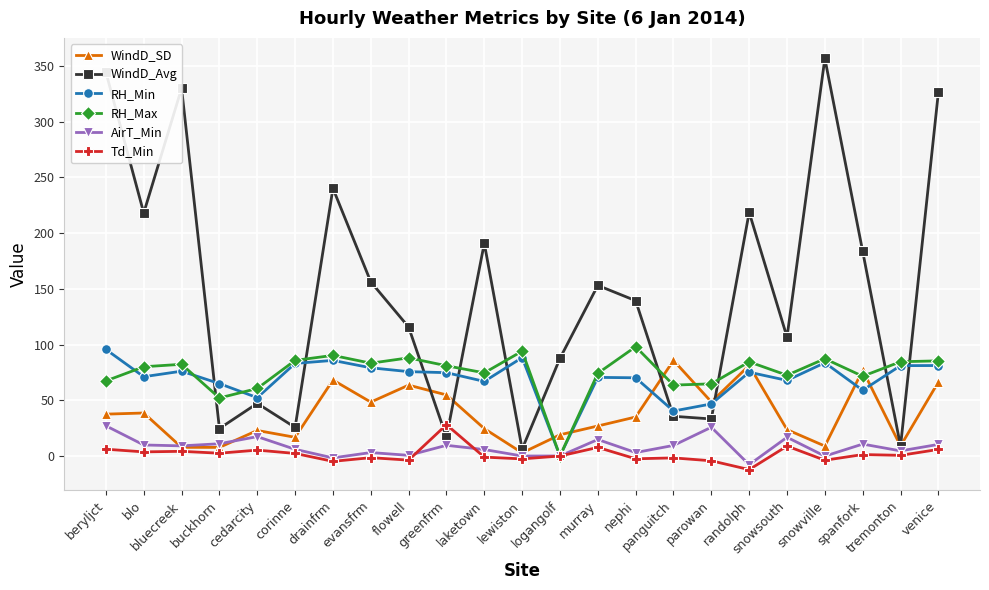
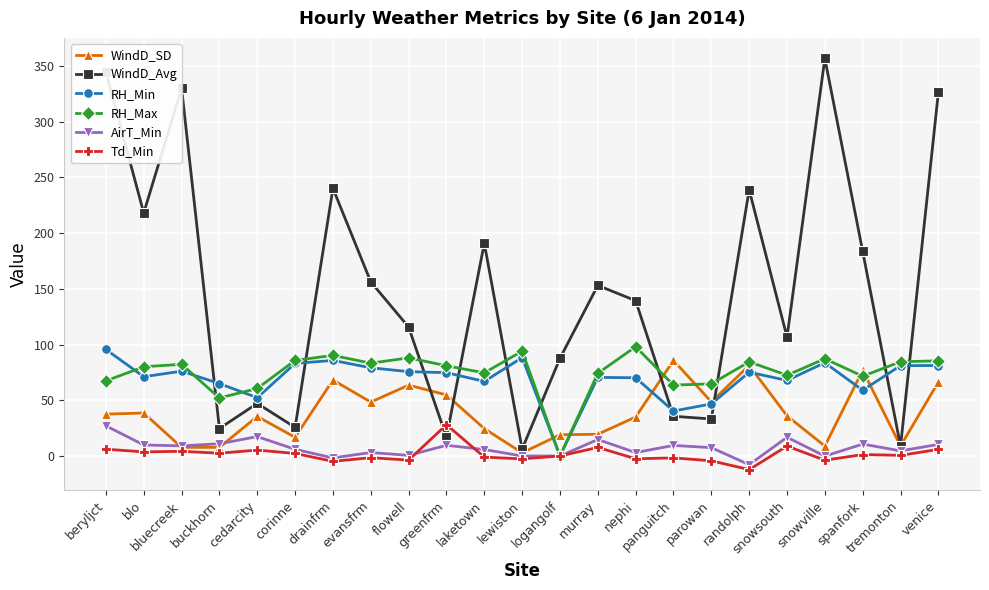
  {
    "WindD_SD": {
      "beryljct": 38,
      "blo": 39,
      "buckhorn": 8,
-     "cedarcity": 23,
+     "cedarcity": 36,
      "corinne": 17,
      "drainfrm": 68,
      "evansfrm": 48,
      "flowell": 64,
      "greenfrm": 55,
      "laketown": 25,
      "lewiston": 3,
      "logangolf": 19,
-     "murray": 27,
+     "murray": 20,
      "nephi": 35,
      "panguitch": 86,
      "randolph": 81,
-     "snowsouth": 24,
+     "snowsouth": 36,
      "snowville": 9,
      "spanfork": 77,
      "venice": 66
    },
    "WindD_Avg": {
      "blo": 218,
      "buckhorn": 25,
      "cedarcity": 47,
      "corinne": 26,
      "drainfrm": 240,
      "evansfrm": 156,
      "flowell": 116,
      "greenfrm": 17,
      "laketown": 191,
      "lewiston": 6,
      "logangolf": 88,
      "murray": 153,
      "nephi": 139,
      "panguitch": 36,
      "parowan": 33,
-     "randolph": 219,
+     "randolph": 239,
      "snowsouth": 107,
      "snowville": 357,
      "spanfork": 184,
      "venice": 326
    },
    "RH_Min": {
      "beryljct": 96,
      "blo": 71,
      "bluecreek": 76,
      "buckhorn": 65,
      "cedarcity": 52,
      "corinne": 83,
      "drainfrm": 86,
      "evansfrm": 79,
      "flowell": 76,
      "greenfrm": 75,
      "laketown": 67,
      "lewiston": 88,
      "murray": 71,
      "nephi": 70,
      "panguitch": 40,
      "randolph": 75,
      "snowsouth": 68,
      "snowville": 84,
      "spanfork": 59,
      "tremonton": 81,
      "venice": 81
    },
    "RH_Max": {
      "beryljct": 67,
      "blo": 80,
      "bluecreek": 82,
      "buckhorn": 52,
      "cedarcity": 61,
      "corinne": 86,
      "drainfrm": 90,
      "evansfrm": 83,
      "flowell": 88,
      "greenfrm": 81,
      "laketown": 75,
      "lewiston": 94,
      "murray": 74,
      "nephi": 98,
      "panguitch": 64,
      "parowan": 65,
      "randolph": 85,
      "snowsouth": 72,
      "snowville": 87,
      "spanfork": 72,
      "tremonton": 85,
      "venice": 85
    },
    "AirT_Min": {
      "beryljct": 27,
      "blo": 10,
      "buckhorn": 11,
      "cedarcity": 17,
      "corinne": 6,
      "drainfrm": -2,
      "evansfrm": 3,
      "flowell": 1,
      "greenfrm": 10,
      "laketown": 6,
      "lewiston": 0,
      "murray": 15,
      "nephi": 3,
      "panguitch": 10,
-     "parowan": 26,
+     "parowan": 8,
      "randolph": -8,
      "snowsouth": 17,
      "snowville": 0,
      "spanfork": 11,
      "tremonton": 5,
      "venice": 10
    },
    "Td_Min": {
      "beryljct": 6,
      "blo": 4,
      "bluecreek": 4,
      "buckhorn": 3,
      "cedarcity": 5,
      "corinne": 2,
      "drainfrm": -5,
      "evansfrm": -2,
      "flowell": -4,
      "greenfrm": 28,
      "laketown": -1,
      "lewiston": -3,
      "murray": 8,
      "nephi": -3,
      "panguitch": -2,
      "parowan": -4,
      "randolph": -12,
      "snowsouth": 9,
      "snowville": -4,
      "spanfork": 1,
      "tremonton": 1,
      "venice": 6
    }
  }
